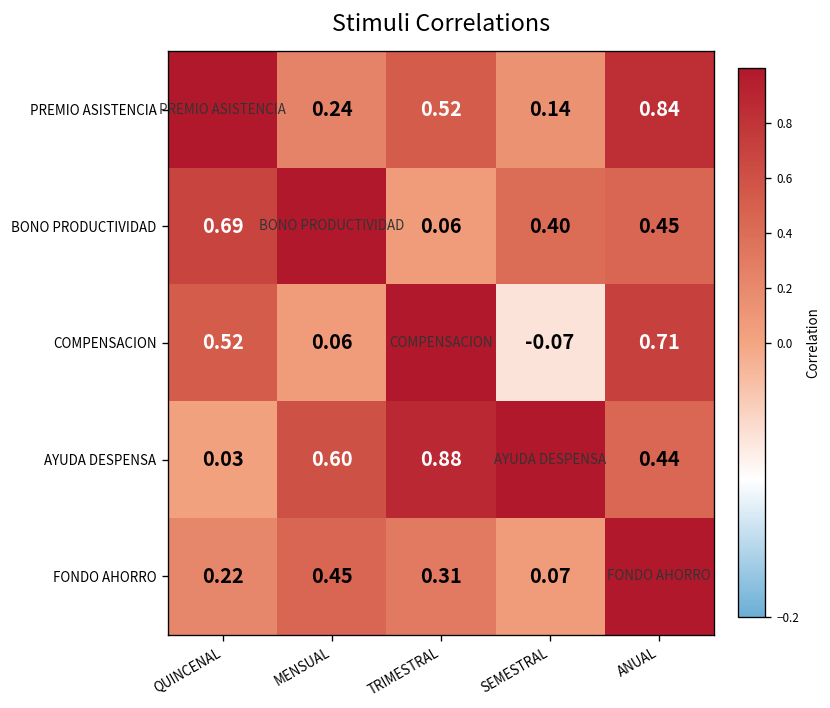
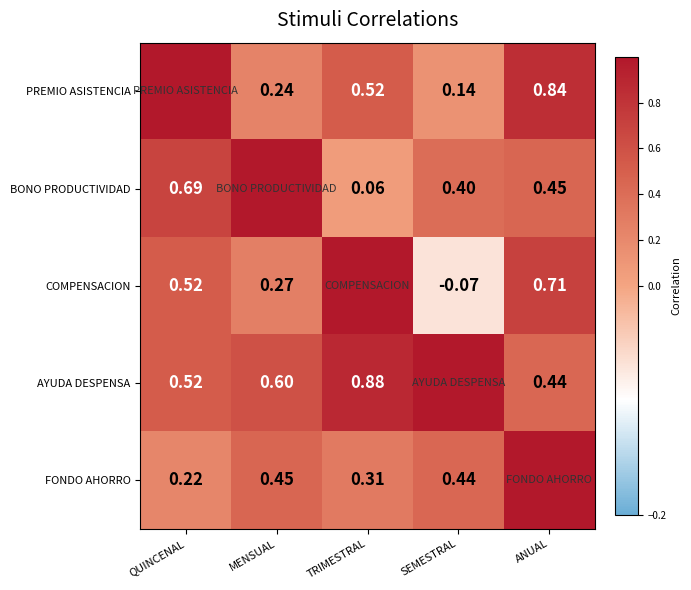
  {
    "PREMIO ASISTENCIA": {
      "MENSUAL": 0.24,
      "TRIMESTRAL": 0.52,
      "SEMESTRAL": 0.14,
      "ANUAL": 0.84
    },
    "BONO PRODUCTIVIDAD": {
      "QUINCENAL": 0.69,
      "TRIMESTRAL": 0.06,
      "SEMESTRAL": 0.40,
      "ANUAL": 0.45
    },
    "COMPENSACION": {
      "QUINCENAL": 0.52,
-     "MENSUAL": 0.06,
+     "MENSUAL": 0.27,
      "SEMESTRAL": -0.07,
      "ANUAL": 0.71
    },
    "AYUDA DESPENSA": {
-     "QUINCENAL": 0.03,
+     "QUINCENAL": 0.52,
      "MENSUAL": 0.60,
      "TRIMESTRAL": 0.88,
      "ANUAL": 0.44
    },
    "FONDO AHORRO": {
      "QUINCENAL": 0.22,
      "MENSUAL": 0.45,
      "TRIMESTRAL": 0.31,
-     "SEMESTRAL": 0.07
+     "SEMESTRAL": 0.44
    }
  }
